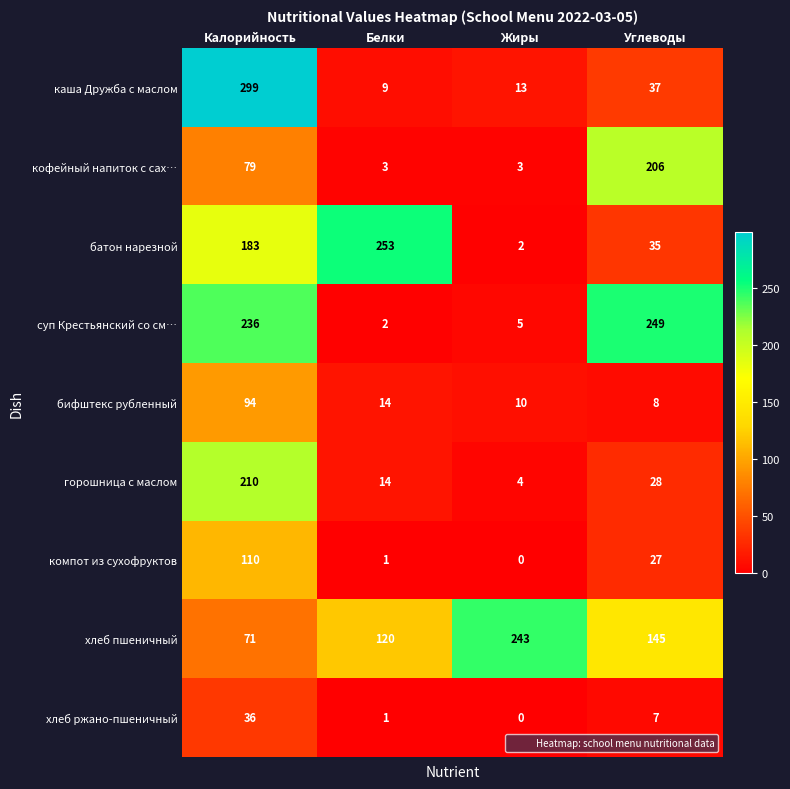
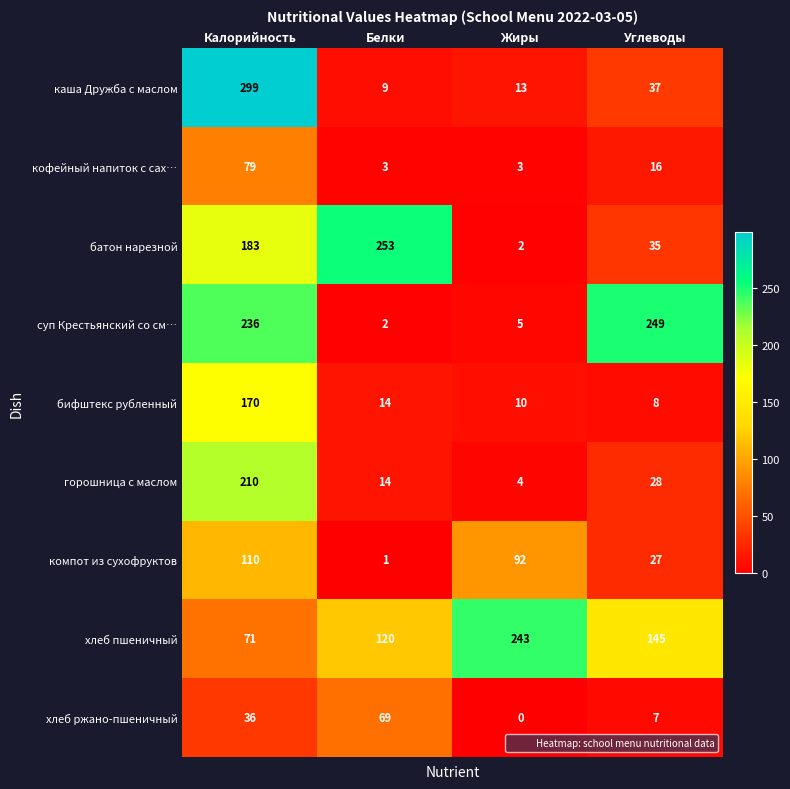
  {
    "каша Дружба с маслом": {
      "Калорийность": 299,
      "Белки": 9,
      "Жиры": 13,
      "Углеводы": 37
    },
    "кофейный напиток с сах…": {
      "Калорийность": 79,
      "Белки": 3,
      "Жиры": 3,
-     "Углеводы": 206
+     "Углеводы": 16
    },
    "батон нарезной": {
      "Калорийность": 183,
      "Белки": 253,
      "Жиры": 2,
      "Углеводы": 35
    },
    "суп Крестьянский со см…": {
      "Калорийность": 236,
      "Белки": 2,
      "Жиры": 5,
      "Углеводы": 249
    },
    "бифштекс рубленный": {
-     "Калорийность": 94,
+     "Калорийность": 170,
      "Белки": 14,
      "Жиры": 10,
      "Углеводы": 8
    },
    "горошница с маслом": {
      "Калорийность": 210,
      "Белки": 14,
      "Жиры": 4,
      "Углеводы": 28
    },
    "компот из сухофруктов": {
      "Калорийность": 110,
      "Белки": 1,
-     "Жиры": 0,
+     "Жиры": 92,
      "Углеводы": 27
    },
    "хлеб пшеничный": {
      "Калорийность": 71,
      "Белки": 120,
      "Жиры": 243,
      "Углеводы": 145
    },
    "хлеб ржано-пшеничный": {
      "Калорийность": 36,
-     "Белки": 1,
+     "Белки": 69,
      "Жиры": 0,
      "Углеводы": 7
    }
  }
